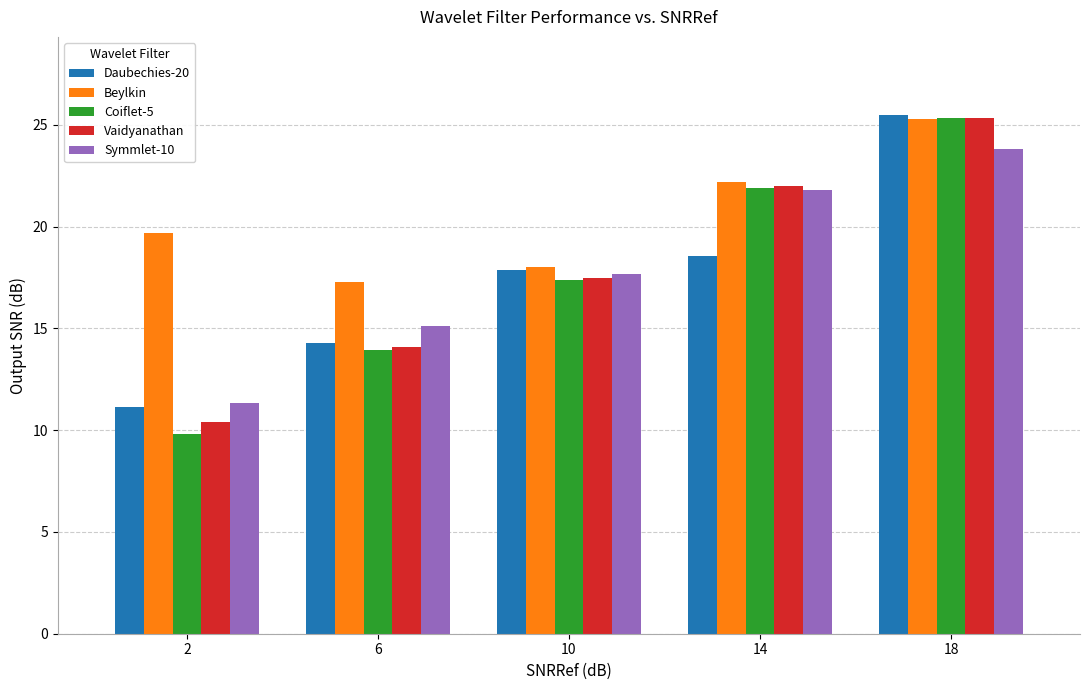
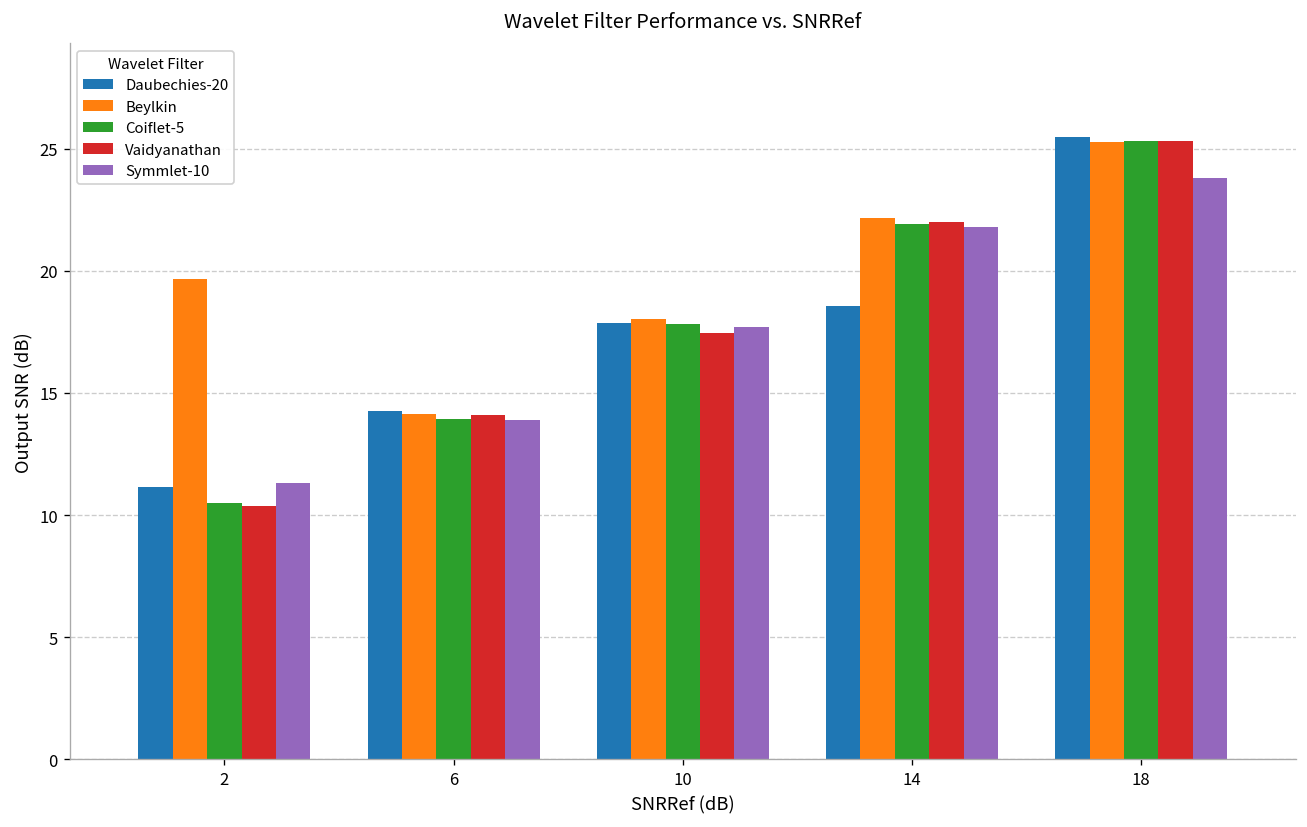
  {
    "Daubechies-20": {
      "2": 11.2,
      "6": 14.3,
      "10": 17.9,
      "14": 18.6,
      "18": 25.5
    },
    "Beylkin": {
      "2": 19.7,
-     "6": 17.3,
+     "6": 14.1,
      "10": 18.0,
      "14": 22.2,
      "18": 25.3
    },
    "Coiflet-5": {
-     "2": 9.8,
+     "2": 10.5,
      "6": 14.0,
-     "10": 17.4,
+     "10": 17.8,
      "14": 21.9,
      "18": 25.3
    },
    "Vaidyanathan": {
      "2": 10.4,
      "6": 14.1,
      "10": 17.5,
      "14": 22.0,
      "18": 25.3
    },
    "Symmlet-10": {
      "2": 11.3,
-     "6": 15.1,
+     "6": 13.9,
      "10": 17.7,
      "14": 21.8,
      "18": 23.8
    }
  }
